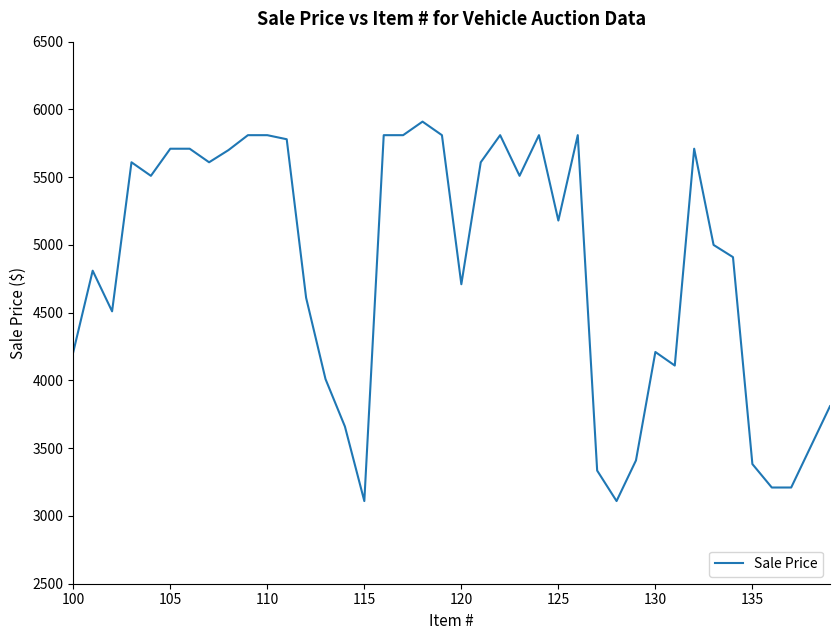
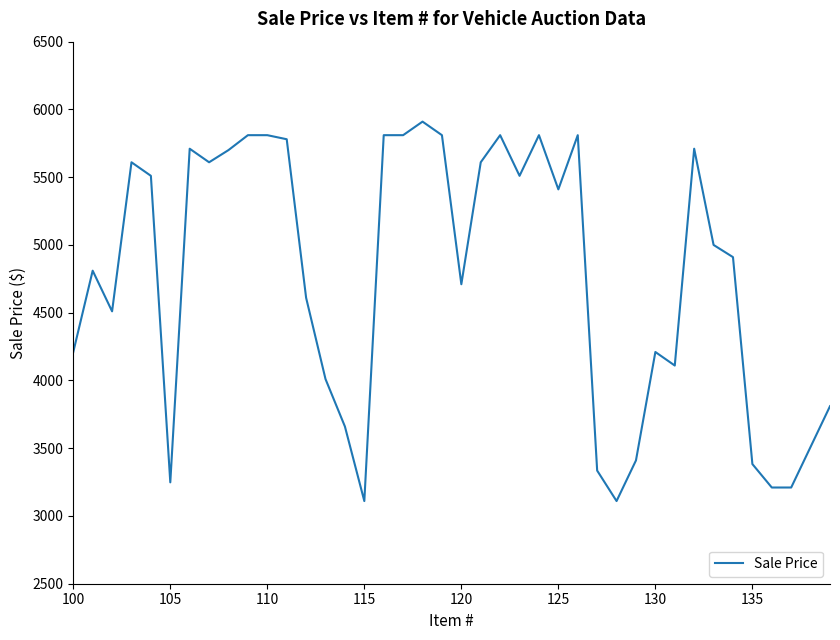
  {
    "100": 4210,
-   "105": 5710,
+   "105": 3250,
    "110": 5810,
    "115": 3110,
    "120": 4710,
-   "125": 5180,
+   "125": 5410,
    "130": 4210,
    "135": 3380
  }
